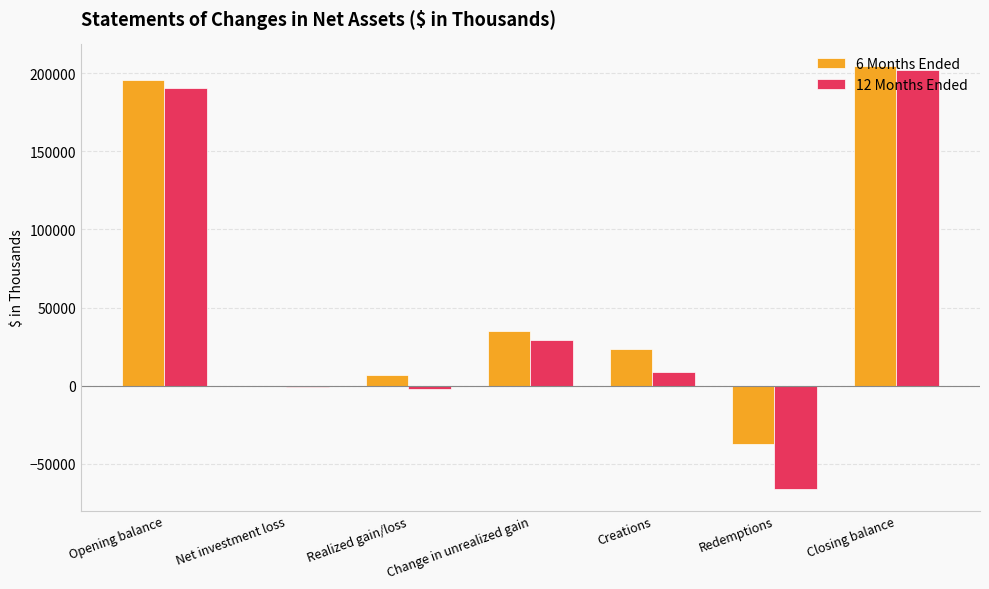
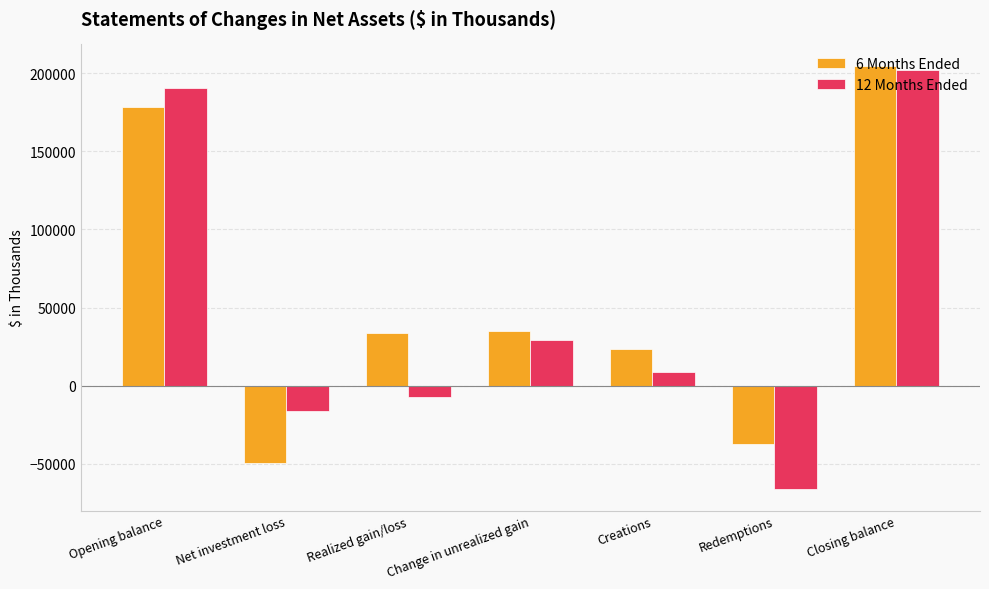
  {
    "6 Months Ended": {
-     "Opening balance": 196000,
-     "Net investment loss": -1000,
-     "Realized gain/loss": 7000,
+     "Opening balance": 178000,
+     "Net investment loss": -50000,
+     "Realized gain/loss": 34000,
      "Change in unrealized gain": 35000,
      "Creations": 24000,
      "Redemptions": -38000,
      "Closing balance": 205000
    },
    "12 Months Ended": {
      "Opening balance": 191000,
-     "Net investment loss": -1000,
-     "Realized gain/loss": -2000,
+     "Net investment loss": -16000,
+     "Realized gain/loss": -8000,
      "Change in unrealized gain": 29000,
      "Creations": 9000,
      "Redemptions": -67000,
      "Closing balance": 202000
    }
  }
